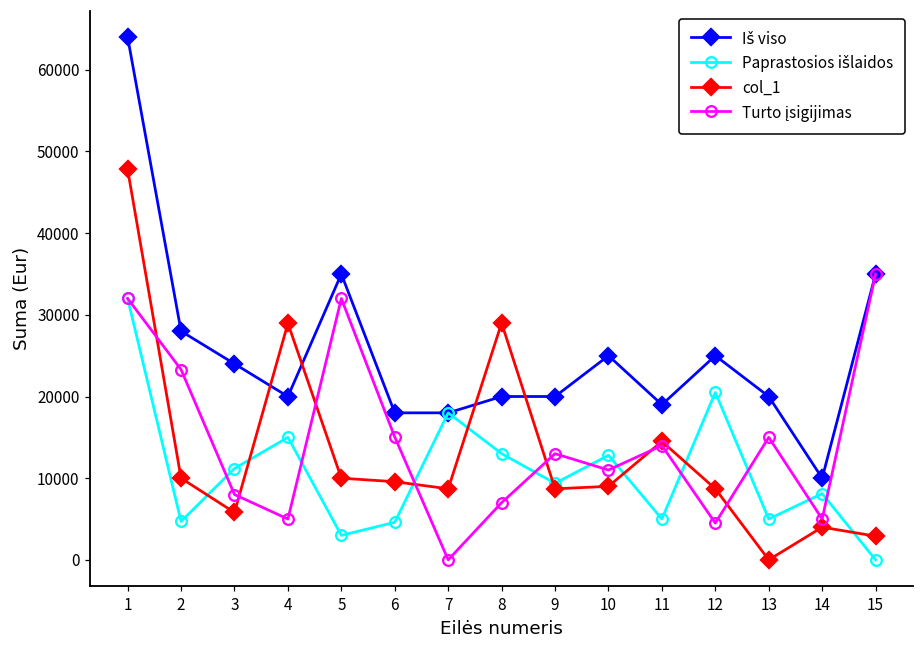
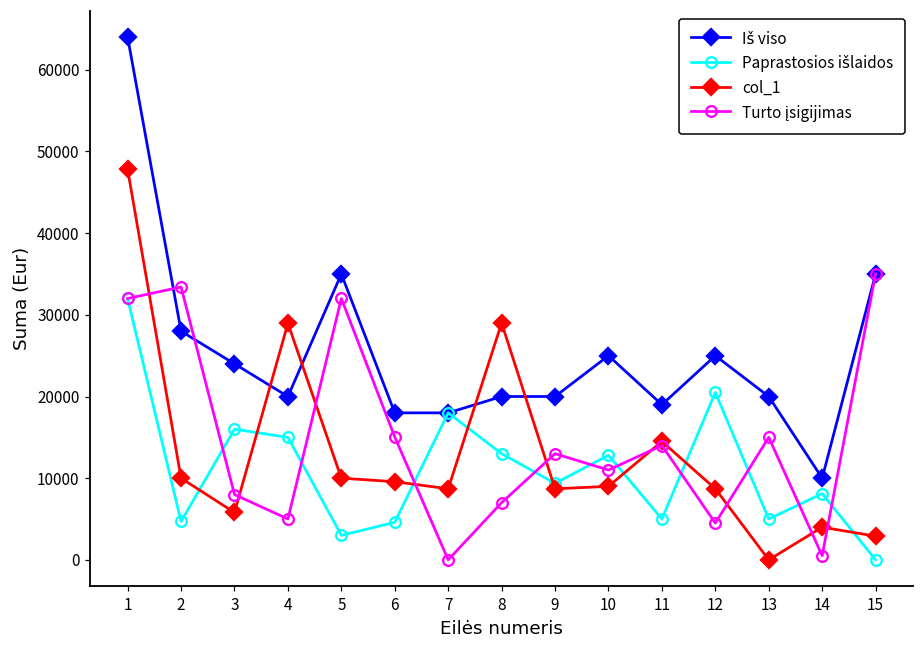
  {
    "Iš viso": {
      "1": 64000,
      "2": 28000,
      "3": 24000,
      "4": 20000,
      "5": 35000,
      "6": 18000,
      "8": 20000,
      "9": 20000,
      "10": 25000,
      "11": 19000,
      "12": 25000,
      "13": 20000,
      "14": 10000
    },
    "Paprastosios išlaidos": {
      "2": 5000,
-     "3": 11000,
+     "3": 16000,
      "4": 15000,
      "5": 3000,
      "6": 5000,
      "8": 13000,
      "9": 9000,
      "10": 13000,
      "11": 5000,
      "12": 21000,
      "13": 5000,
      "14": 8000,
      "15": 0
    },
    "col_1": {
      "1": 48000,
      "2": 10000,
      "3": 6000,
      "4": 29000,
      "5": 10000,
      "6": 10000,
      "7": 9000,
      "8": 29000,
      "9": 9000,
      "10": 9000,
      "11": 15000,
      "12": 9000,
      "13": 0,
      "14": 4000,
      "15": 3000
    },
    "Turto įsigijimas": {
-     "2": 23000,
+     "2": 33000,
      "3": 8000,
      "4": 5000,
      "5": 32000,
      "6": 15000,
      "7": 0,
      "8": 7000,
      "9": 13000,
      "10": 11000,
      "11": 14000,
      "12": 5000,
      "13": 15000,
-     "14": 5000
+     "14": 1000
    }
  }
